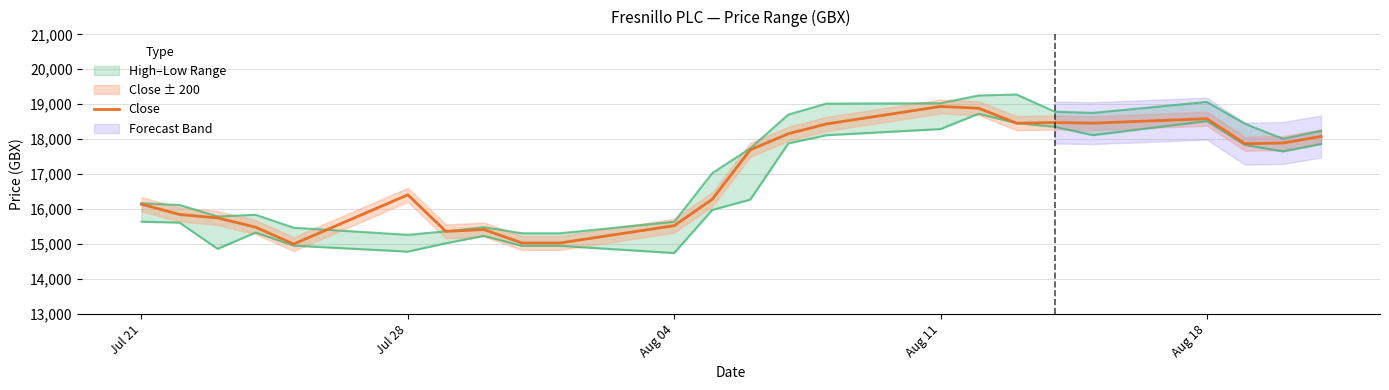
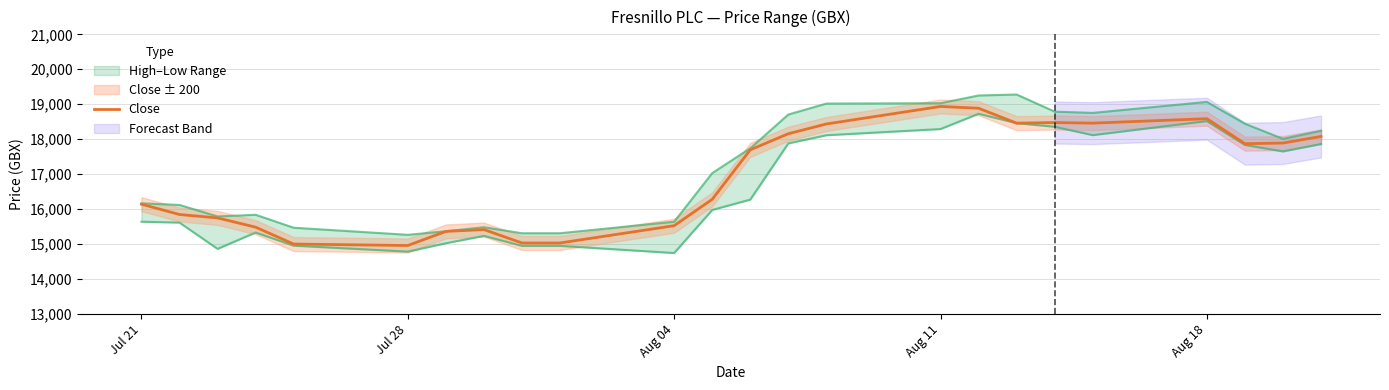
  {
    "Close": {
-     "Jul 28": "16,400",
+     "Jul 28": "15,000",
      "Aug 04": "15,500",
      "Aug 11": "18,900"
    }
  }
